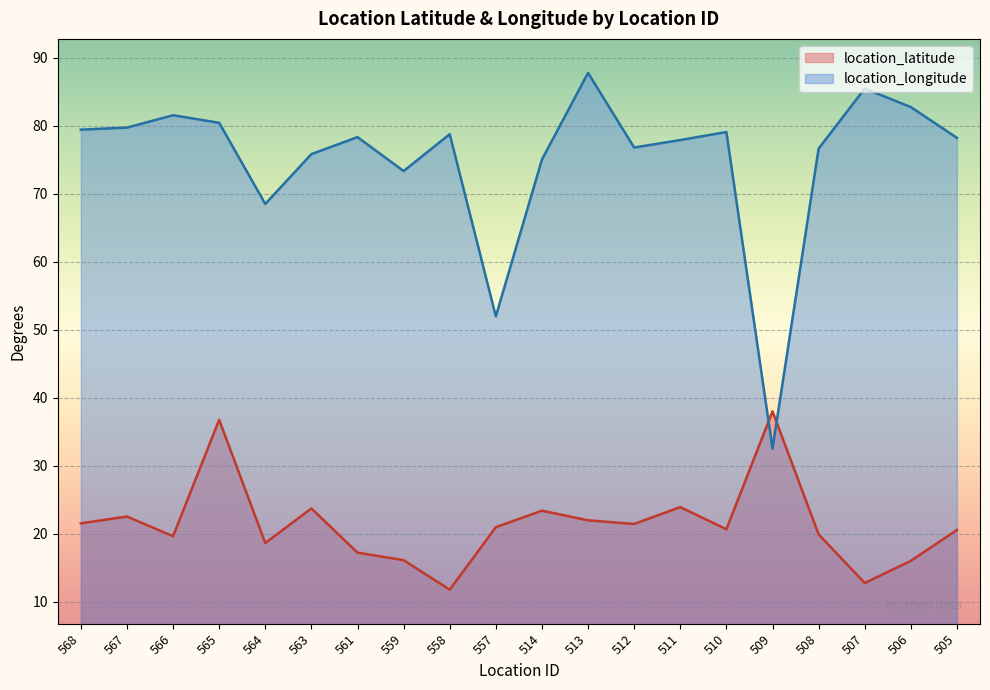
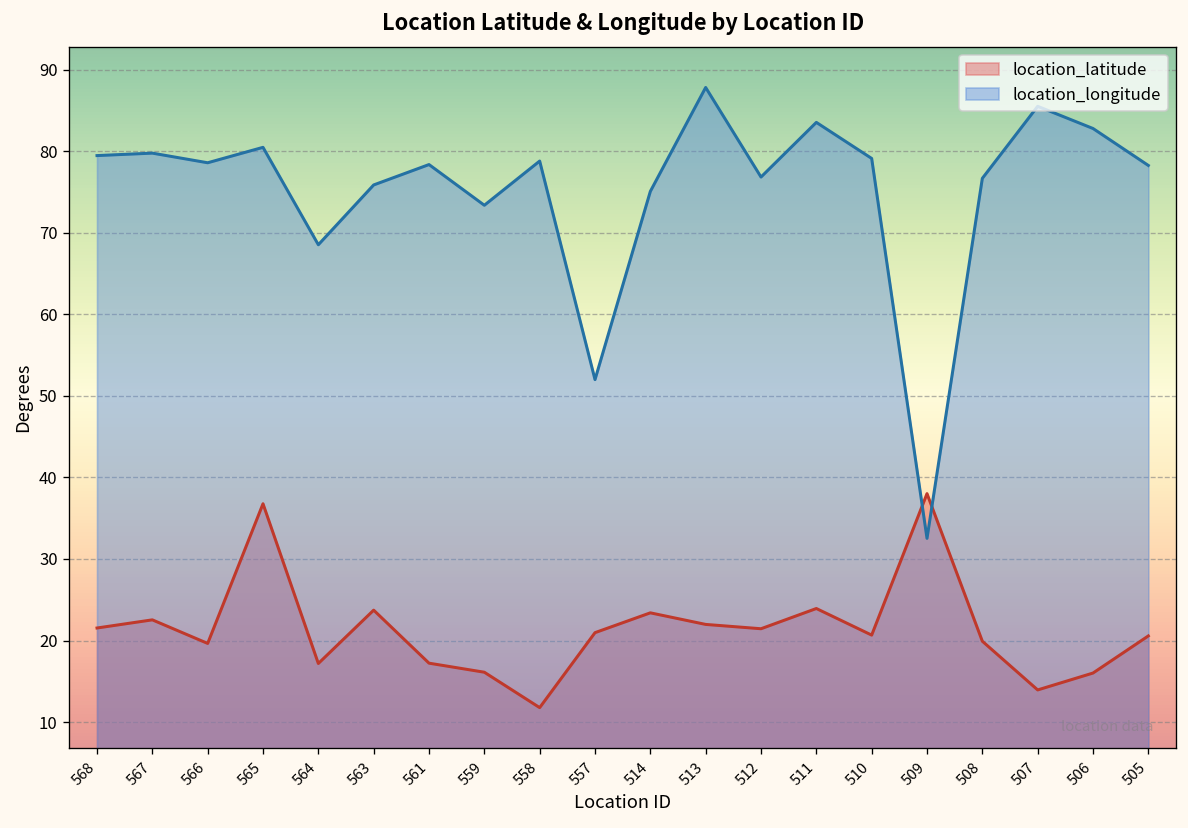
  {
    "location_latitude": {
      "568": 22,
      "567": 23,
      "566": 20,
      "565": 37,
-     "564": 19,
+     "564": 17,
      "563": 24,
      "561": 17,
      "559": 16,
      "558": 12,
      "557": 21,
      "514": 23,
      "513": 22,
      "512": 21,
      "511": 24,
      "510": 21,
      "509": 38,
      "508": 20,
-     "507": 13,
+     "507": 14,
      "506": 16,
      "505": 21
    },
    "location_longitude": {
      "568": 79,
      "567": 80,
-     "566": 82,
+     "566": 79,
      "565": 80,
      "564": 69,
      "563": 76,
      "561": 78,
      "559": 73,
      "558": 79,
      "557": 52,
      "514": 75,
      "513": 88,
      "512": 77,
-     "511": 78,
+     "511": 84,
      "510": 79,
      "509": 33,
      "508": 77,
      "506": 83,
      "505": 78
    }
  }
